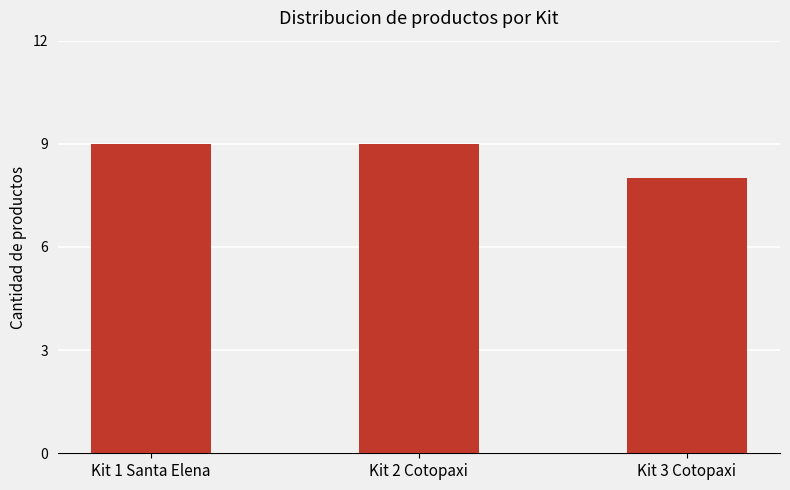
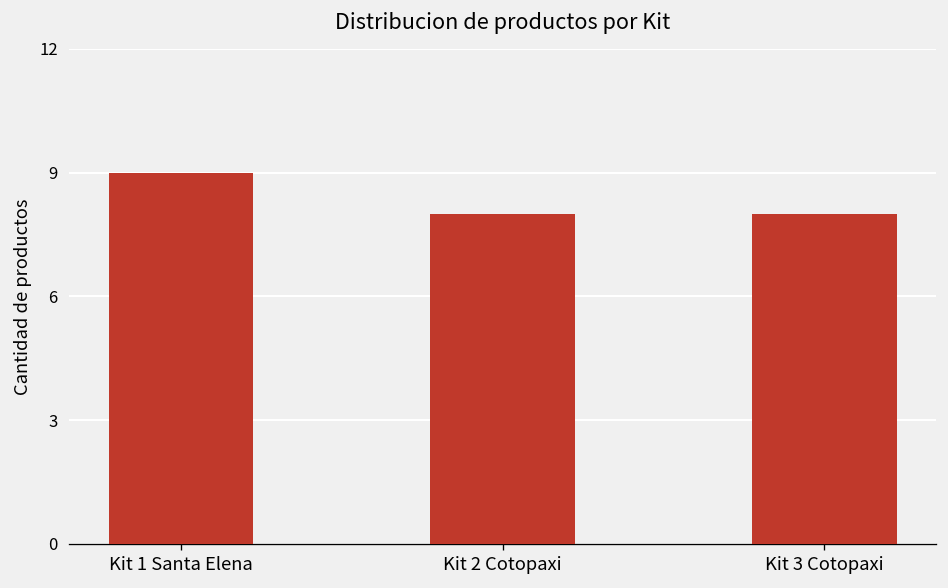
  {
    "Kit 1 Santa Elena": 9,
-   "Kit 2 Cotopaxi": 9,
+   "Kit 2 Cotopaxi": 8,
    "Kit 3 Cotopaxi": 8
  }
